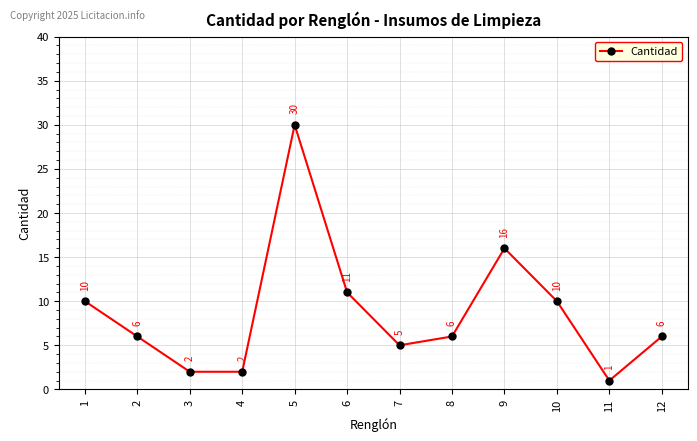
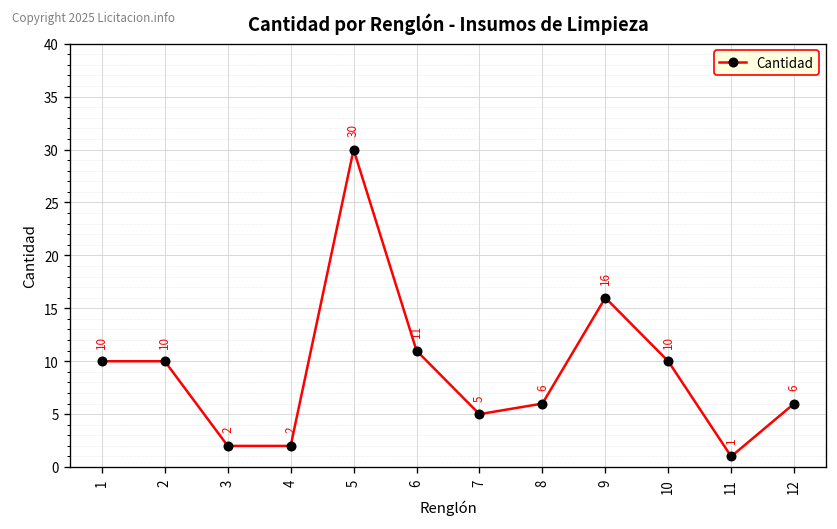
  {
    "1": 10,
-   "2": 6,
+   "2": 10,
    "3": 2,
    "4": 2,
    "5": 30,
    "6": 11,
    "7": 5,
    "8": 6,
    "9": 16,
    "10": 10,
    "11": 1,
    "12": 6
  }
